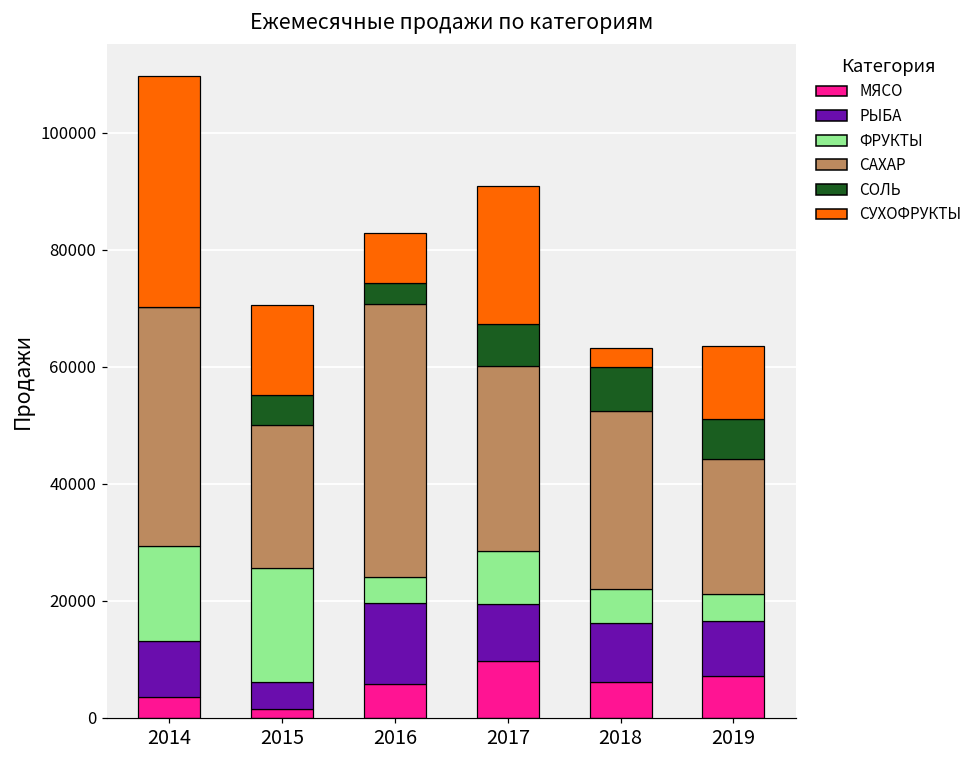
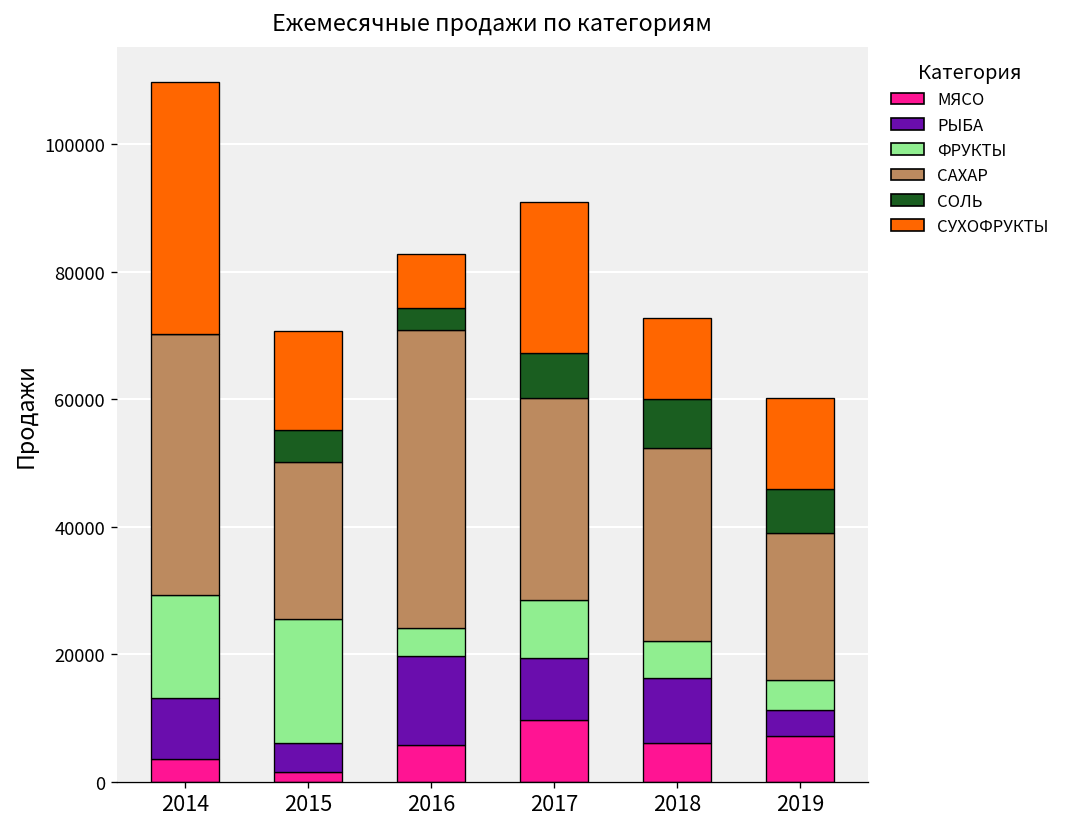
  {
    "МЯСО": {
      "2014": 4000,
      "2015": 1000,
      "2016": 6000,
      "2017": 10000,
      "2018": 6000,
      "2019": 7000
    },
    "РЫБА": {
      "2014": 10000,
      "2015": 5000,
      "2016": 14000,
      "2017": 10000,
      "2018": 10000,
-     "2019": 9000
+     "2019": 4000
    },
    "ФРУКТЫ": {
      "2014": 16000,
      "2015": 20000,
      "2016": 4000,
      "2017": 9000,
      "2018": 6000,
      "2019": 5000
    },
    "САХАР": {
      "2014": 41000,
      "2015": 25000,
      "2016": 47000,
      "2017": 32000,
      "2018": 30000,
      "2019": 23000
    },
    "СОЛЬ": {
      "2014": 0,
      "2015": 5000,
      "2016": 4000,
      "2017": 7000,
      "2018": 8000,
      "2019": 7000
    },
    "СУХОФРУКТЫ": {
      "2014": 40000,
      "2015": 16000,
      "2016": 8000,
      "2017": 24000,
-     "2018": 3000,
-     "2019": 12000
+     "2018": 13000,
+     "2019": 14000
    }
  }
